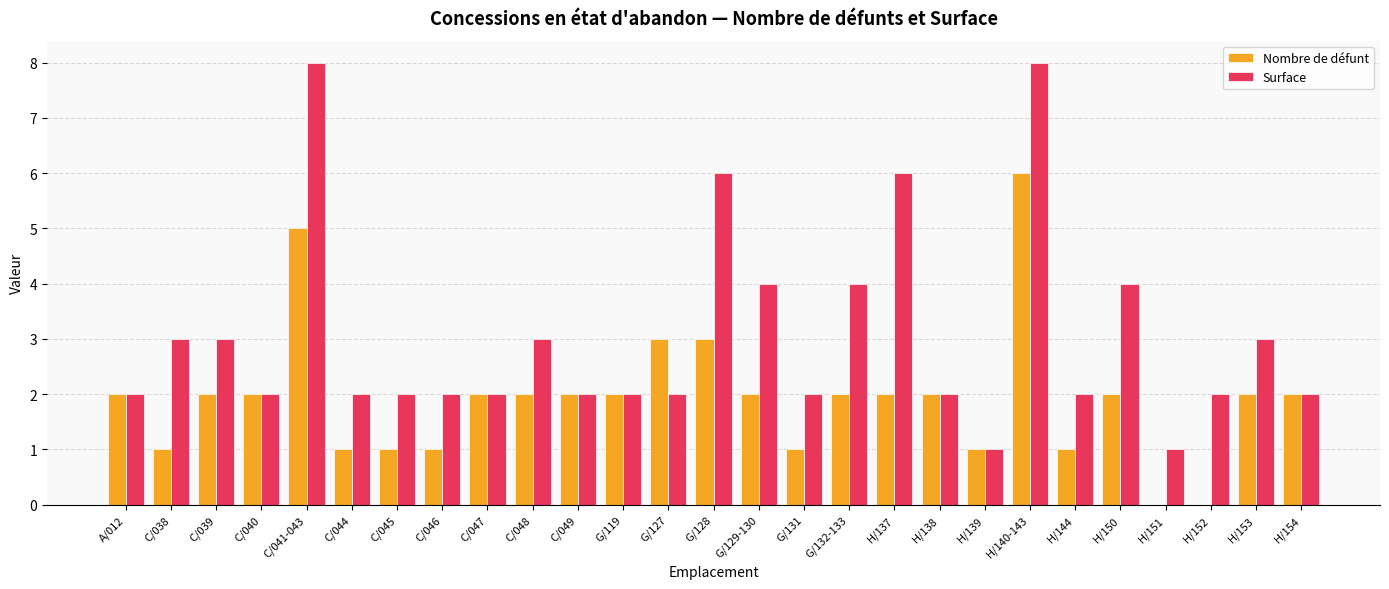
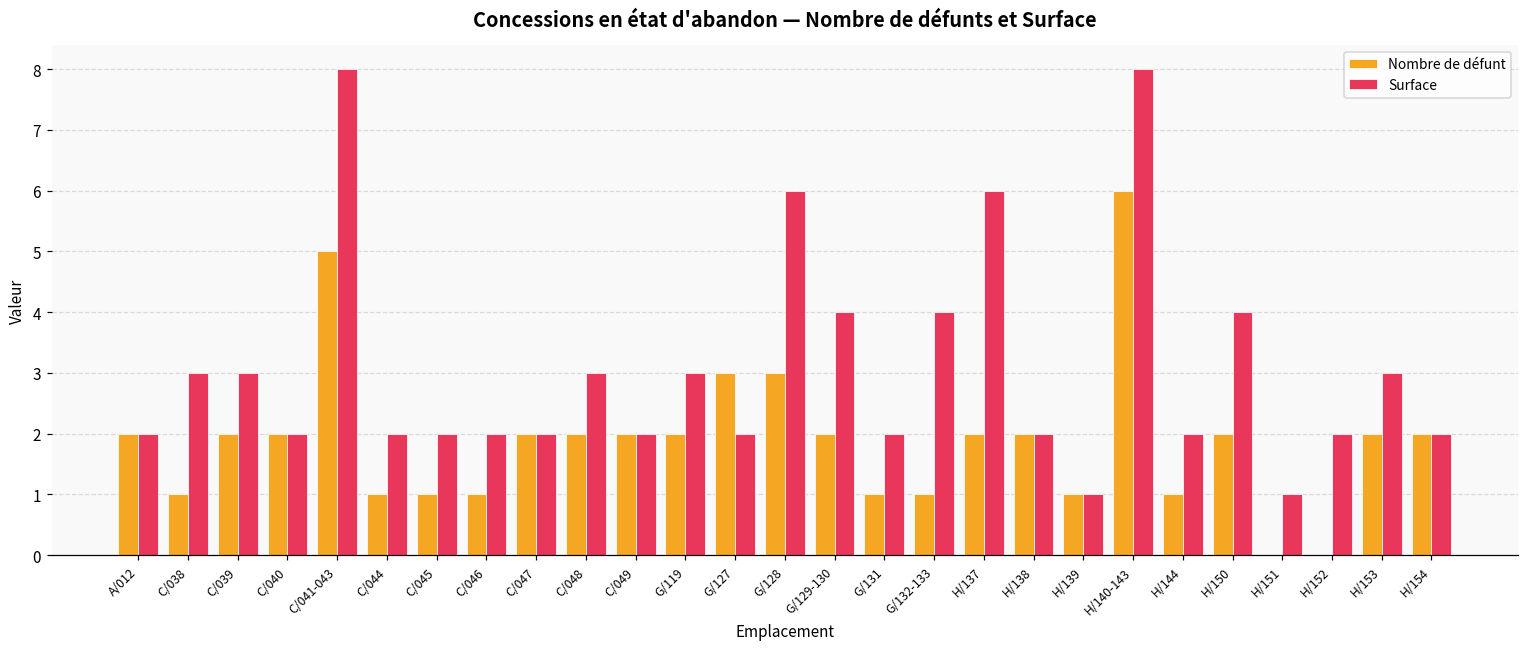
  {
    "Nombre de défunt": {
      "A/012": 2,
      "C/038": 1,
      "C/039": 2,
      "C/040": 2,
      "C/041-043": 5,
      "C/044": 1,
      "C/045": 1,
      "C/046": 1,
      "C/047": 2,
      "C/048": 2,
      "C/049": 2,
      "G/119": 2,
      "G/127": 3,
      "G/128": 3,
      "G/129-130": 2,
      "G/131": 1,
-     "G/132-133": 2,
+     "G/132-133": 1,
      "H/137": 2,
      "H/138": 2,
      "H/139": 1,
      "H/140-143": 6,
      "H/144": 1,
      "H/150": 2,
      "H/151": 0,
      "H/152": 0,
      "H/153": 2,
      "H/154": 2
    },
    "Surface": {
      "A/012": 2,
      "C/038": 3,
      "C/039": 3,
      "C/040": 2,
      "C/041-043": 8,
      "C/044": 2,
      "C/045": 2,
      "C/046": 2,
      "C/047": 2,
      "C/048": 3,
      "C/049": 2,
-     "G/119": 2,
+     "G/119": 3,
      "G/127": 2,
      "G/128": 6,
      "G/129-130": 4,
      "G/131": 2,
      "G/132-133": 4,
      "H/137": 6,
      "H/138": 2,
      "H/139": 1,
      "H/140-143": 8,
      "H/144": 2,
      "H/150": 4,
      "H/151": 1,
      "H/152": 2,
      "H/153": 3,
      "H/154": 2
    }
  }
